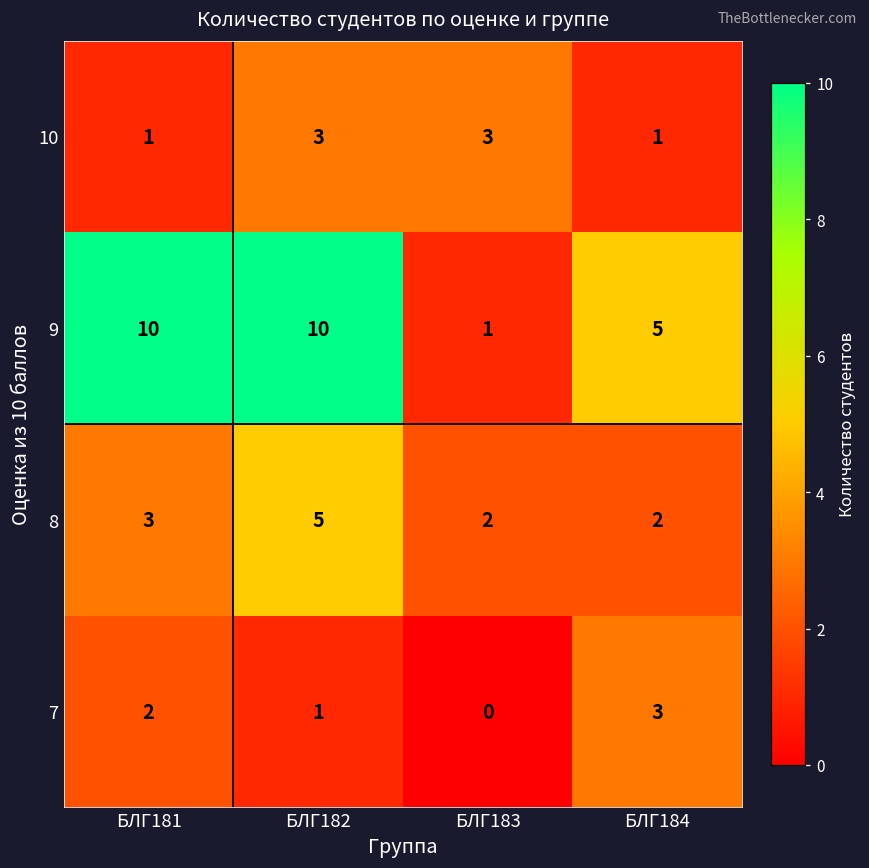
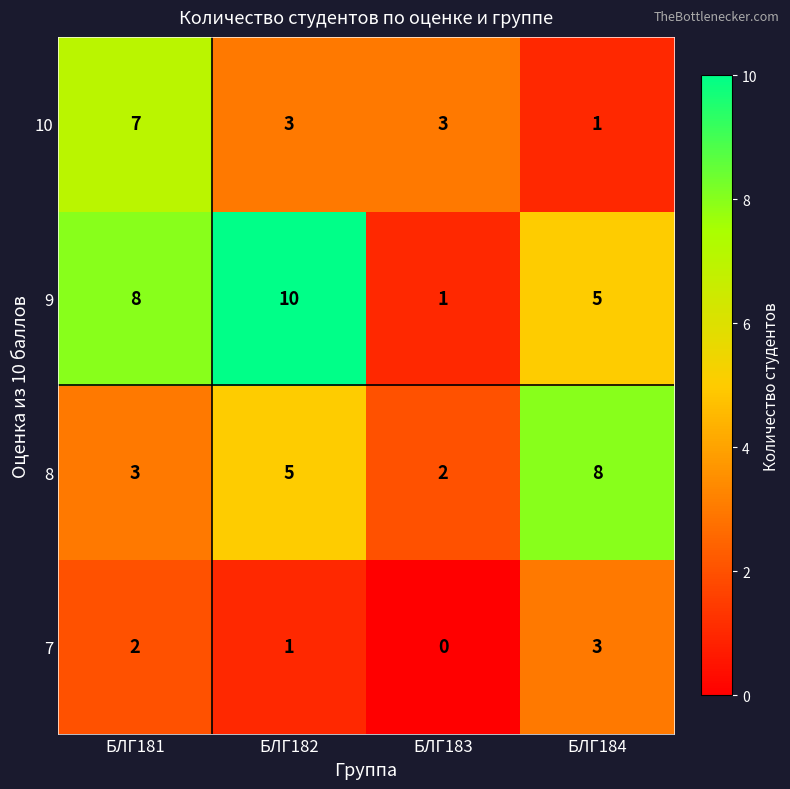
  {
    "10": {
-     "БЛГ181": 1,
+     "БЛГ181": 7,
      "БЛГ182": 3,
      "БЛГ183": 3,
      "БЛГ184": 1
    },
    "9": {
-     "БЛГ181": 10,
+     "БЛГ181": 8,
      "БЛГ182": 10,
      "БЛГ183": 1,
      "БЛГ184": 5
    },
    "8": {
      "БЛГ181": 3,
      "БЛГ182": 5,
      "БЛГ183": 2,
-     "БЛГ184": 2
+     "БЛГ184": 8
    },
    "7": {
      "БЛГ181": 2,
      "БЛГ182": 1,
      "БЛГ183": 0,
      "БЛГ184": 3
    }
  }
